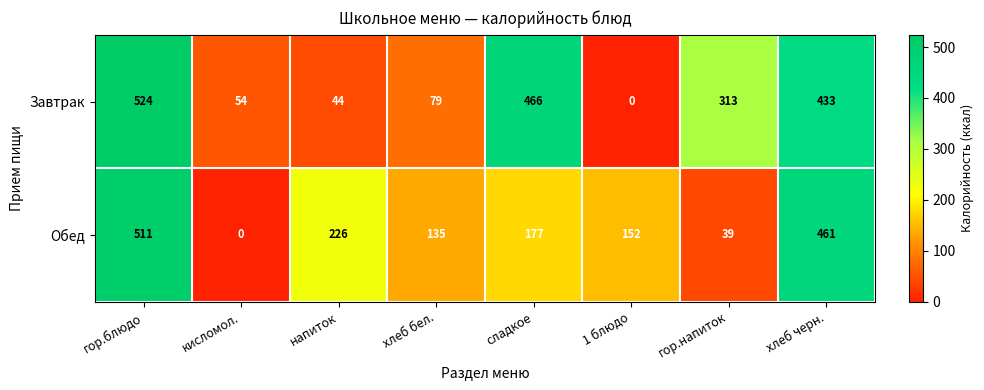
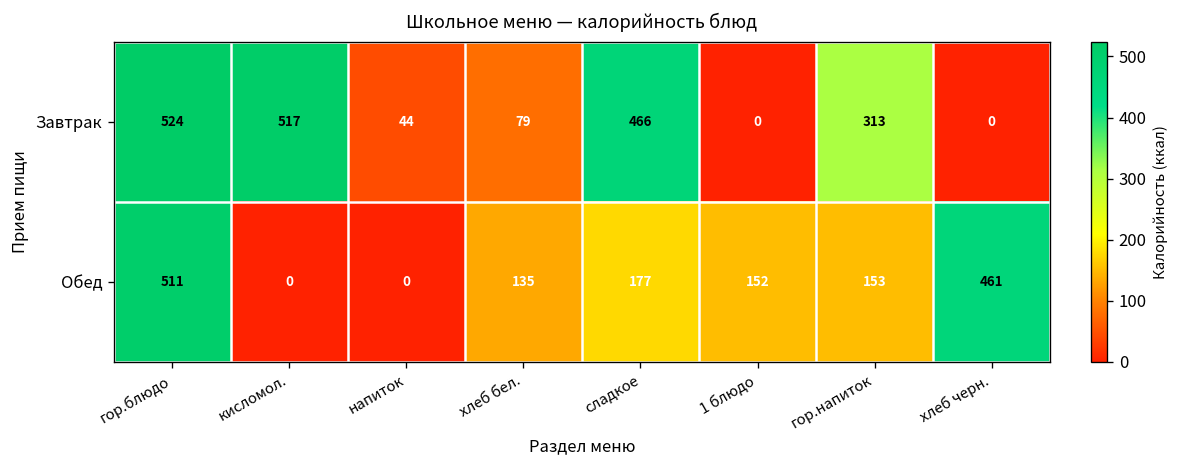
  {
    "Завтрак": {
      "гор.блюдо": 524,
-     "кисломол.": 54,
+     "кисломол.": 517,
      "напиток": 44,
      "хлеб бел.": 79,
      "сладкое": 466,
      "1 блюдо": 0,
      "гор.напиток": 313,
-     "хлеб черн.": 433
+     "хлеб черн.": 0
    },
    "Обед": {
      "гор.блюдо": 511,
      "кисломол.": 0,
-     "напиток": 226,
+     "напиток": 0,
      "хлеб бел.": 135,
      "сладкое": 177,
      "1 блюдо": 152,
-     "гор.напиток": 39,
+     "гор.напиток": 153,
      "хлеб черн.": 461
    }
  }
